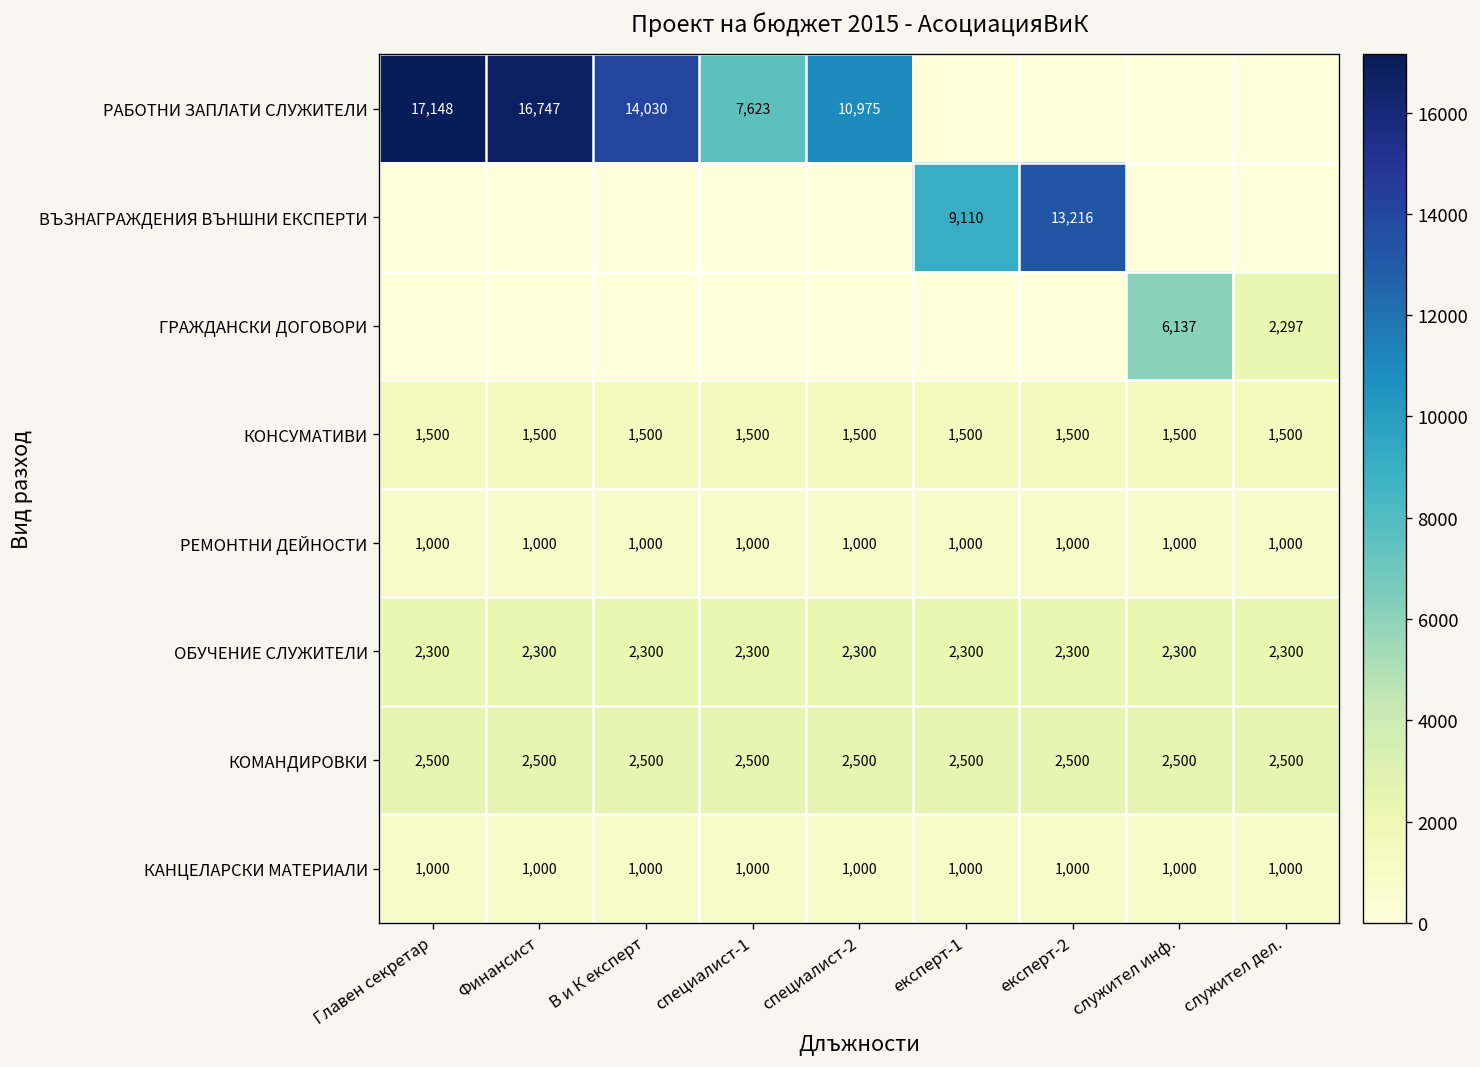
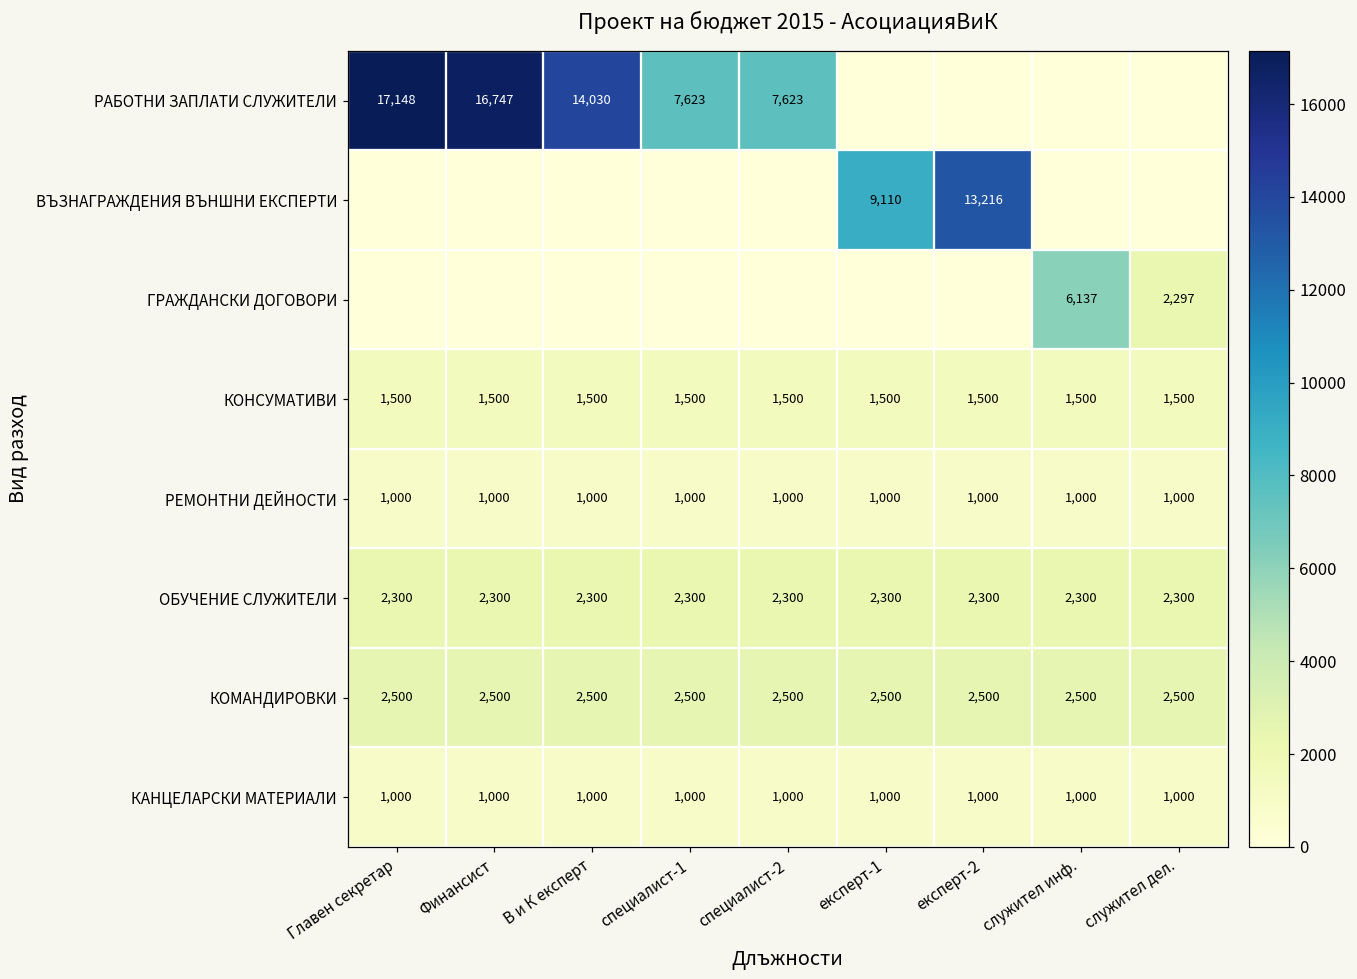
  {
    "РАБОТНИ ЗАПЛАТИ СЛУЖИТЕЛИ": {
      "Главен секретар": "17,148",
      "Финансист": "16,747",
      "В и К експерт": "14,030",
      "специалист-1": "7,623",
-     "специалист-2": "10,975"
+     "специалист-2": "7,623"
    },
    "ВЪЗНАГРАЖДЕНИЯ ВЪНШНИ ЕКСПЕРТИ": {
      "експерт-1": "9,110",
      "експерт-2": "13,216"
    },
    "ГРАЖДАНСКИ ДОГОВОРИ": {
      "служител инф.": "6,137",
      "служител дел.": "2,297"
    },
    "КОНСУМАТИВИ": {
      "Главен секретар": "1,500",
      "Финансист": "1,500",
      "В и К експерт": "1,500",
      "специалист-1": "1,500",
      "специалист-2": "1,500",
      "експерт-1": "1,500",
      "експерт-2": "1,500",
      "служител инф.": "1,500",
      "служител дел.": "1,500"
    },
    "РЕМОНТНИ ДЕЙНОСТИ": {
      "Главен секретар": "1,000",
      "Финансист": "1,000",
      "В и К експерт": "1,000",
      "специалист-1": "1,000",
      "специалист-2": "1,000",
      "експерт-1": "1,000",
      "експерт-2": "1,000",
      "служител инф.": "1,000",
      "служител дел.": "1,000"
    },
    "ОБУЧЕНИЕ СЛУЖИТЕЛИ": {
      "Главен секретар": "2,300",
      "Финансист": "2,300",
      "В и К експерт": "2,300",
      "специалист-1": "2,300",
      "специалист-2": "2,300",
      "експерт-1": "2,300",
      "експерт-2": "2,300",
      "служител инф.": "2,300",
      "служител дел.": "2,300"
    },
    "КОМАНДИРОВКИ": {
      "Главен секретар": "2,500",
      "Финансист": "2,500",
      "В и К експерт": "2,500",
      "специалист-1": "2,500",
      "специалист-2": "2,500",
      "експерт-1": "2,500",
      "експерт-2": "2,500",
      "служител инф.": "2,500",
      "служител дел.": "2,500"
    },
    "КАНЦЕЛАРСКИ МАТЕРИАЛИ": {
      "Главен секретар": "1,000",
      "Финансист": "1,000",
      "В и К експерт": "1,000",
      "специалист-1": "1,000",
      "специалист-2": "1,000",
      "експерт-1": "1,000",
      "експерт-2": "1,000",
      "служител инф.": "1,000",
      "служител дел.": "1,000"
    }
  }
